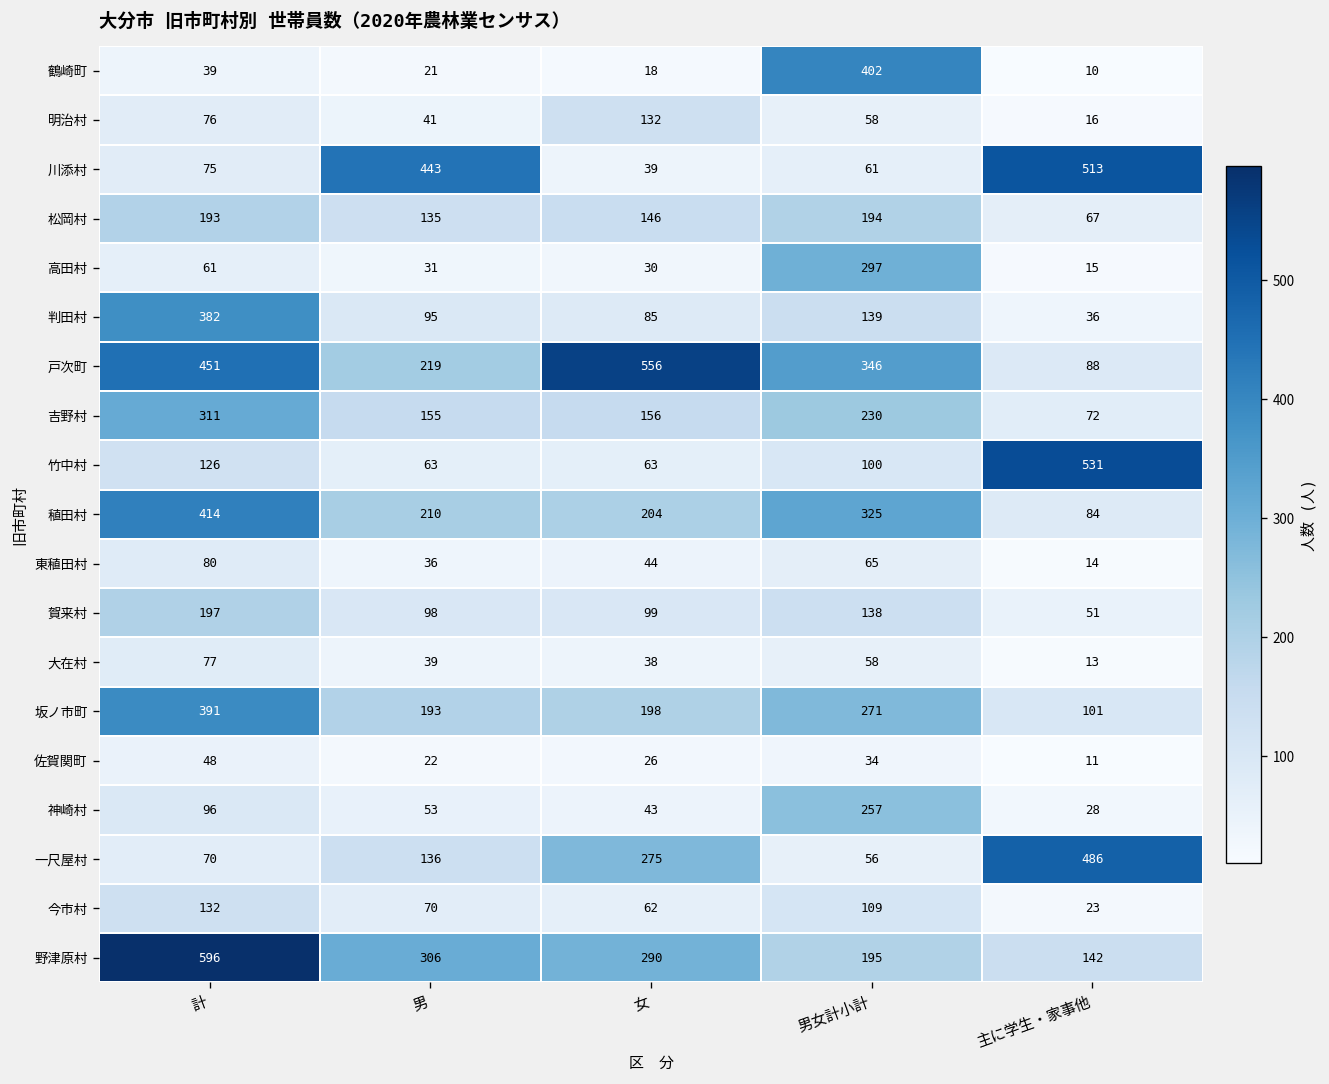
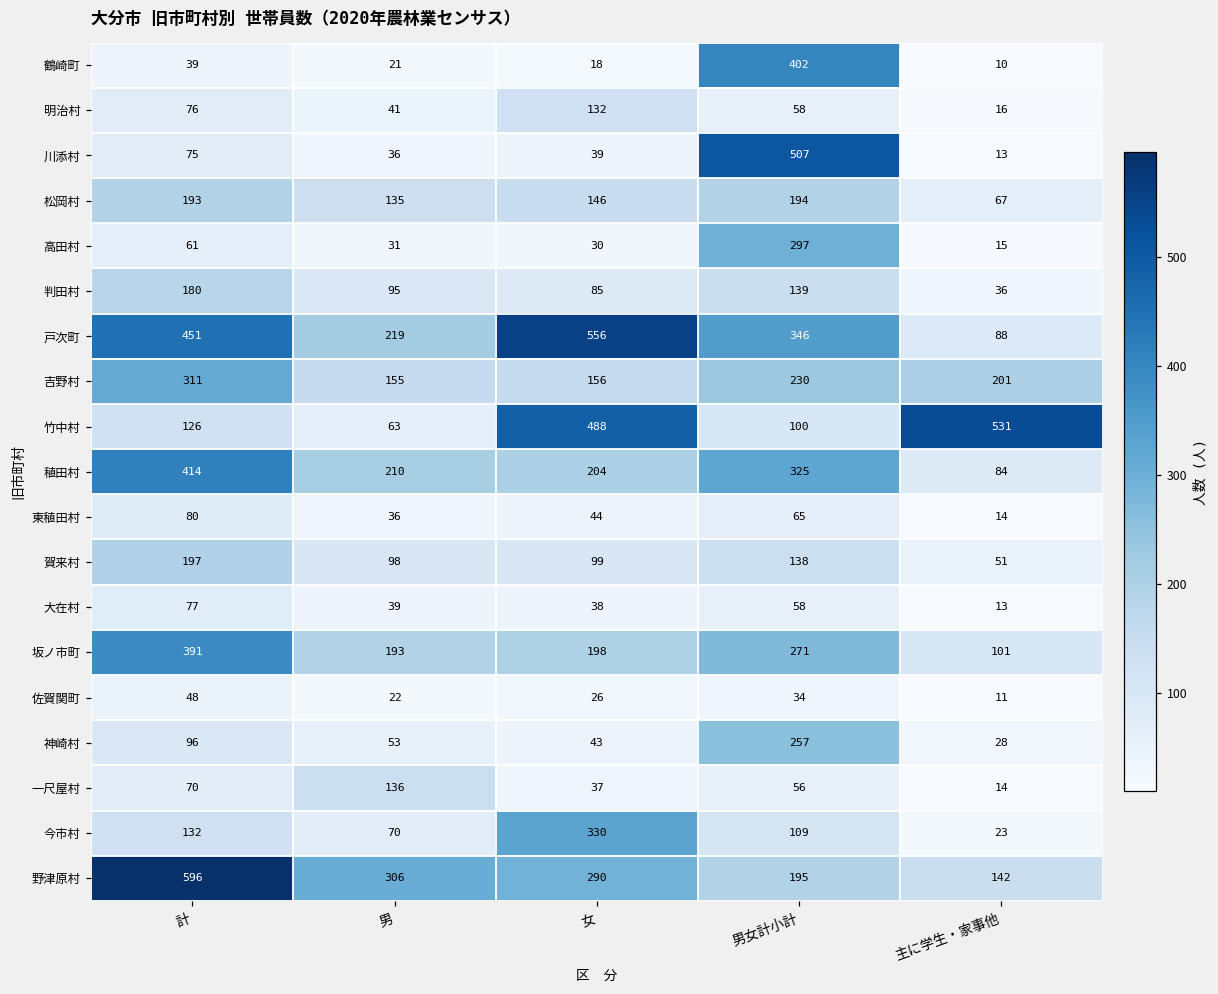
  {
    "鶴崎町": {
      "計": 39,
      "男": 21,
      "女": 18,
      "男女計小計": 402,
      "主に学生・家事他": 10
    },
    "明治村": {
      "計": 76,
      "男": 41,
      "女": 132,
      "男女計小計": 58,
      "主に学生・家事他": 16
    },
    "川添村": {
      "計": 75,
-     "男": 443,
+     "男": 36,
      "女": 39,
-     "男女計小計": 61,
-     "主に学生・家事他": 513
+     "男女計小計": 507,
+     "主に学生・家事他": 13
    },
    "松岡村": {
      "計": 193,
      "男": 135,
      "女": 146,
      "男女計小計": 194,
      "主に学生・家事他": 67
    },
    "高田村": {
      "計": 61,
      "男": 31,
      "女": 30,
      "男女計小計": 297,
      "主に学生・家事他": 15
    },
    "判田村": {
-     "計": 382,
+     "計": 180,
      "男": 95,
      "女": 85,
      "男女計小計": 139,
      "主に学生・家事他": 36
    },
    "戸次町": {
      "計": 451,
      "男": 219,
      "女": 556,
      "男女計小計": 346,
      "主に学生・家事他": 88
    },
    "吉野村": {
      "計": 311,
      "男": 155,
      "女": 156,
      "男女計小計": 230,
-     "主に学生・家事他": 72
+     "主に学生・家事他": 201
    },
    "竹中村": {
      "計": 126,
      "男": 63,
-     "女": 63,
+     "女": 488,
      "男女計小計": 100,
      "主に学生・家事他": 531
    },
    "稙田村": {
      "計": 414,
      "男": 210,
      "女": 204,
      "男女計小計": 325,
      "主に学生・家事他": 84
    },
    "東稙田村": {
      "計": 80,
      "男": 36,
      "女": 44,
      "男女計小計": 65,
      "主に学生・家事他": 14
    },
    "賀来村": {
      "計": 197,
      "男": 98,
      "女": 99,
      "男女計小計": 138,
      "主に学生・家事他": 51
    },
    "大在村": {
      "計": 77,
      "男": 39,
      "女": 38,
      "男女計小計": 58,
      "主に学生・家事他": 13
    },
    "坂ノ市町": {
      "計": 391,
      "男": 193,
      "女": 198,
      "男女計小計": 271,
      "主に学生・家事他": 101
    },
    "佐賀関町": {
      "計": 48,
      "男": 22,
      "女": 26,
      "男女計小計": 34,
      "主に学生・家事他": 11
    },
    "神崎村": {
      "計": 96,
      "男": 53,
      "女": 43,
      "男女計小計": 257,
      "主に学生・家事他": 28
    },
    "一尺屋村": {
      "計": 70,
      "男": 136,
-     "女": 275,
+     "女": 37,
      "男女計小計": 56,
-     "主に学生・家事他": 486
+     "主に学生・家事他": 14
    },
    "今市村": {
      "計": 132,
      "男": 70,
-     "女": 62,
+     "女": 330,
      "男女計小計": 109,
      "主に学生・家事他": 23
    },
    "野津原村": {
      "計": 596,
      "男": 306,
      "女": 290,
      "男女計小計": 195,
      "主に学生・家事他": 142
    }
  }
